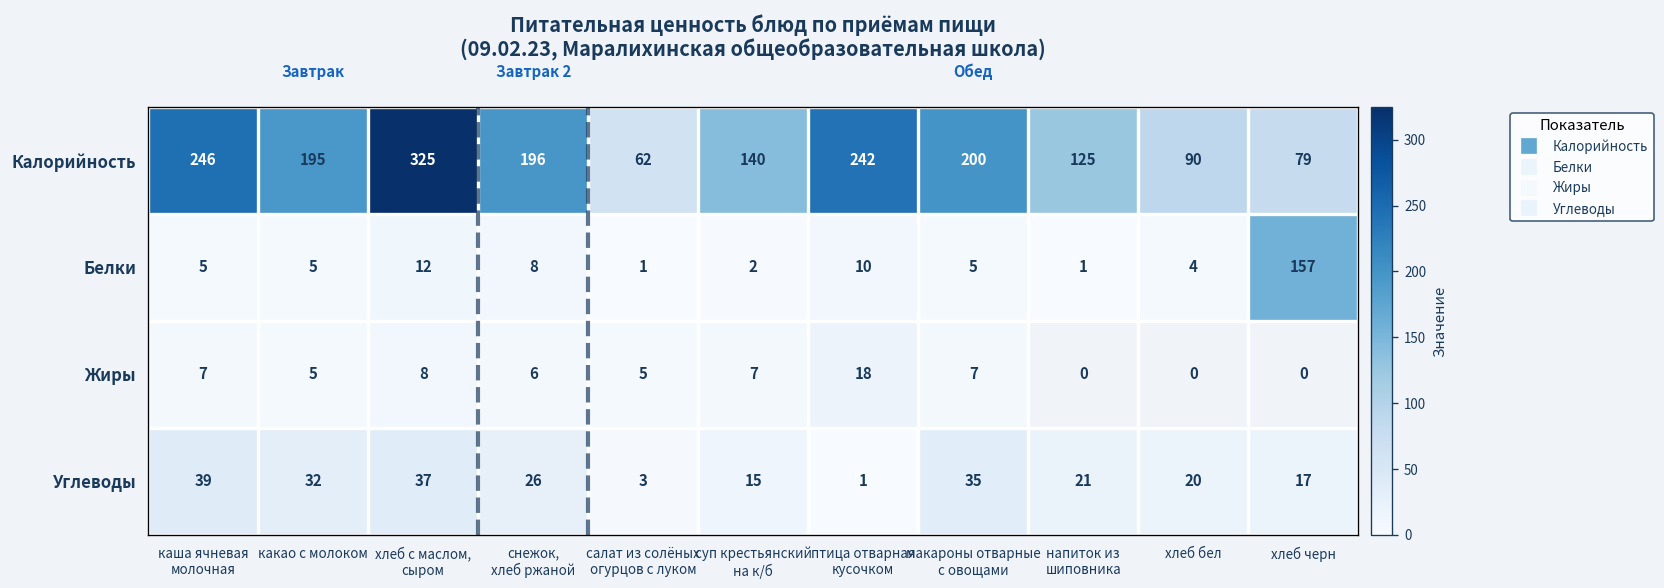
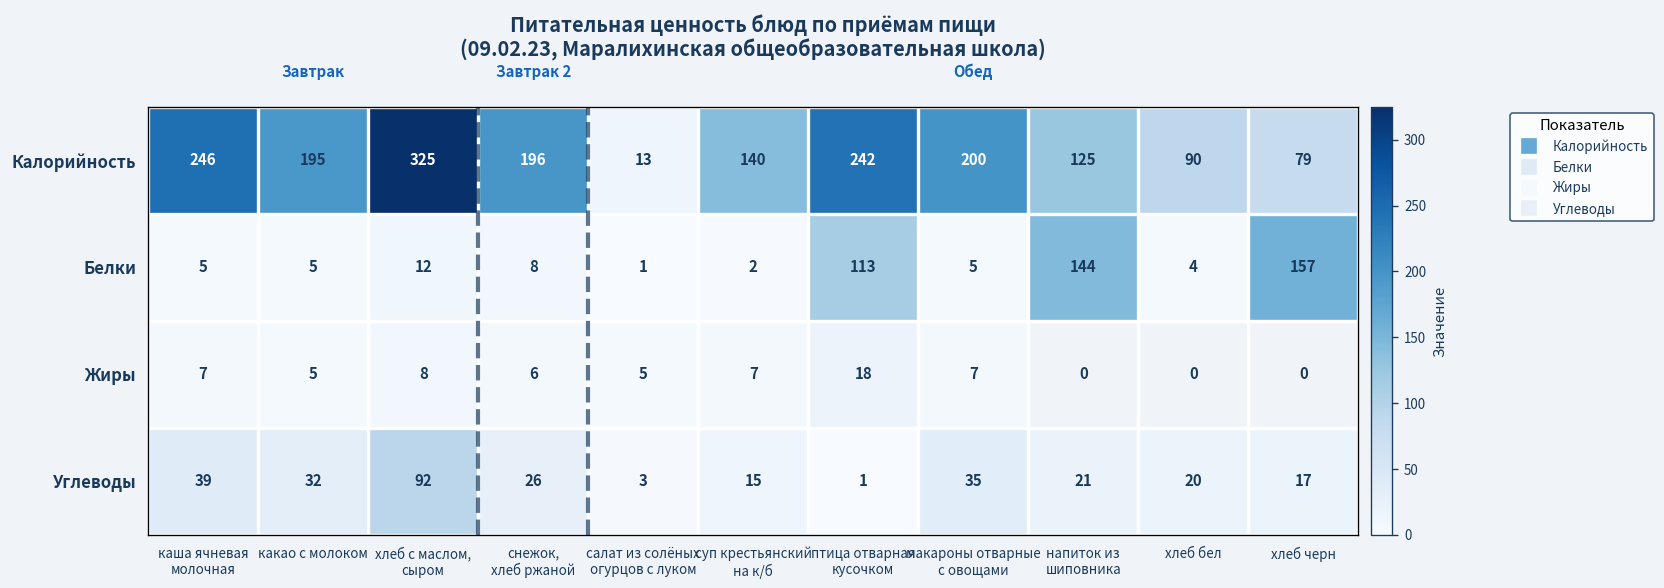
  {
    "Калорийность": {
      "каша ячневая молочная": 246,
      "какао с молоком": 195,
      "хлеб с маслом, сыром": 325,
      "снежок, хлеб ржаной": 196,
-     "салат из солёных огурцов с луком": 62,
+     "салат из солёных огурцов с луком": 13,
      "суп крестьянский на к/б": 140,
      "птица отварная кусочком": 242,
      "макароны отварные с овощами": 200,
      "напиток из шиповника": 125,
      "хлеб бел": 90,
      "хлеб черн": 79
    },
    "Белки": {
      "каша ячневая молочная": 5,
      "какао с молоком": 5,
      "хлеб с маслом, сыром": 12,
      "снежок, хлеб ржаной": 8,
      "салат из солёных огурцов с луком": 1,
      "суп крестьянский на к/б": 2,
-     "птица отварная кусочком": 10,
+     "птица отварная кусочком": 113,
      "макароны отварные с овощами": 5,
-     "напиток из шиповника": 1,
+     "напиток из шиповника": 144,
      "хлеб бел": 4,
      "хлеб черн": 157
    },
    "Жиры": {
      "каша ячневая молочная": 7,
      "какао с молоком": 5,
      "хлеб с маслом, сыром": 8,
      "снежок, хлеб ржаной": 6,
      "салат из солёных огурцов с луком": 5,
      "суп крестьянский на к/б": 7,
      "птица отварная кусочком": 18,
      "макароны отварные с овощами": 7
    },
    "Углеводы": {
      "каша ячневая молочная": 39,
      "какао с молоком": 32,
-     "хлеб с маслом, сыром": 37,
+     "хлеб с маслом, сыром": 92,
      "снежок, хлеб ржаной": 26,
      "салат из солёных огурцов с луком": 3,
      "суп крестьянский на к/б": 15,
      "птица отварная кусочком": 1,
      "макароны отварные с овощами": 35,
      "напиток из шиповника": 21,
      "хлеб бел": 20,
      "хлеб черн": 17
    }
  }
